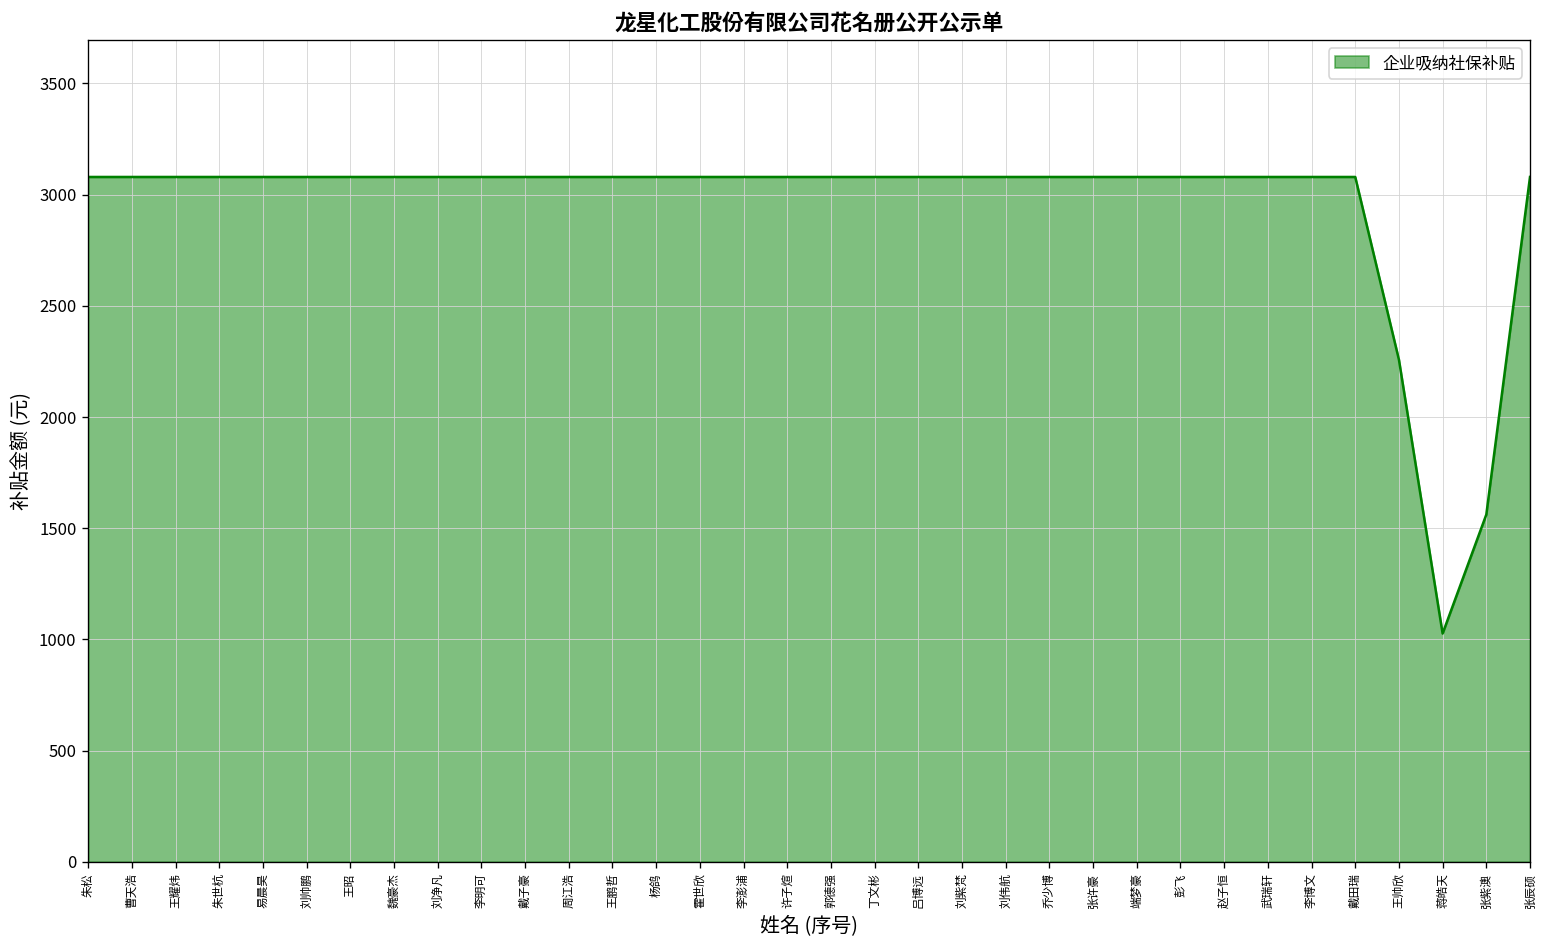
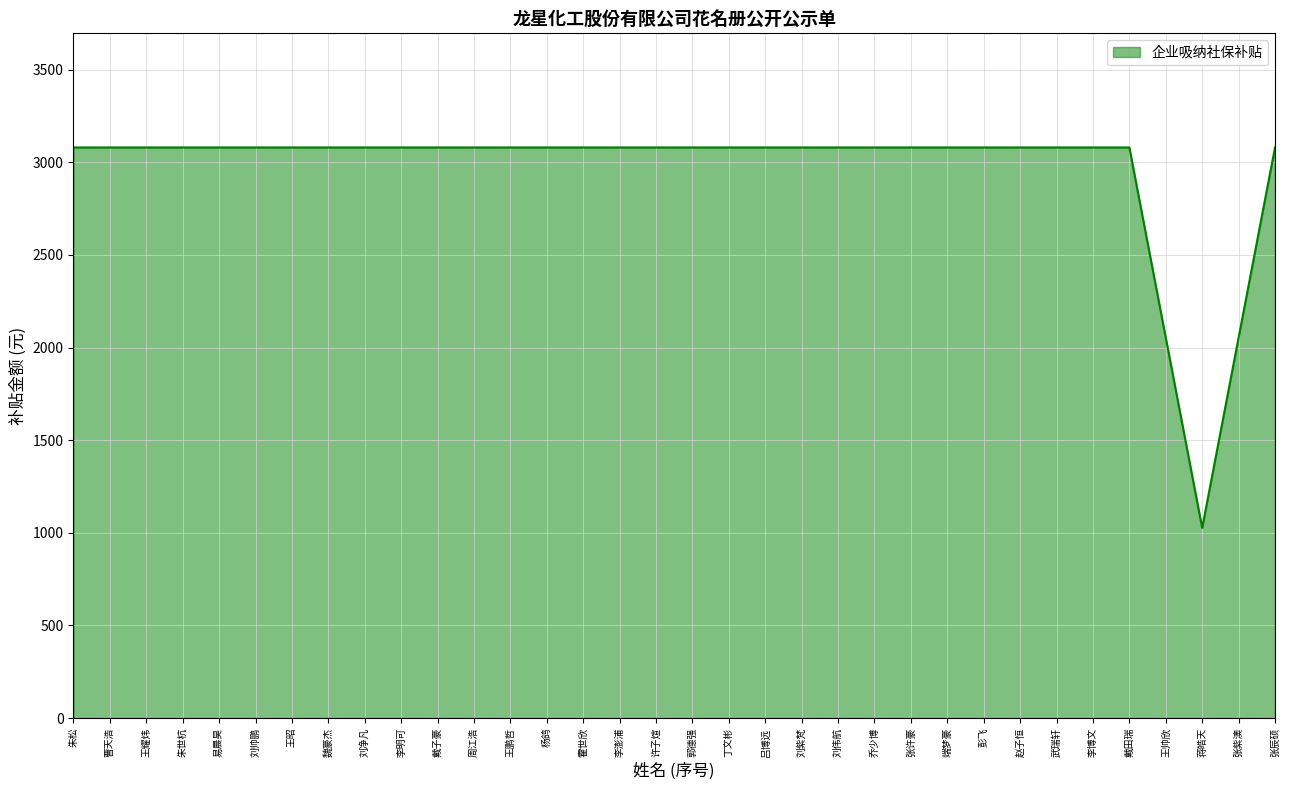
  {
    "朱松": 3080,
    "曹天浩": 3080,
    "王耀炜": 3080,
    "朱世杭": 3080,
    "易晨昊": 3080,
    "刘帅鹏": 3080,
    "王昭": 3080,
    "魏豪杰": 3080,
    "刘净凡": 3080,
    "李明可": 3080,
    "戴子豪": 3080,
    "周江浩": 3080,
    "王鹏哲": 3080,
    "杨鸽": 3080,
    "霍世欣": 3080,
    "李澎浦": 3080,
    "许子煊": 3080,
    "郭德强": 3080,
    "丁文彬": 3080,
    "吕博远": 3080,
    "刘紫梵": 3080,
    "刘伟航": 3080,
    "乔少博": 3080,
    "张许豪": 3080,
    "端梦豪": 3080,
    "彭飞": 3080,
    "赵子恒": 3080,
    "武瑞轩": 3080,
    "李博文": 3080,
    "戴田瑞": 3080,
-   "王帅欣": 2260,
+   "王帅欣": 2050,
    "蒋皓天": 1030,
-   "张紫澳": 1560,
+   "张紫澳": 2050,
    "张辰硕": 3080
  }
